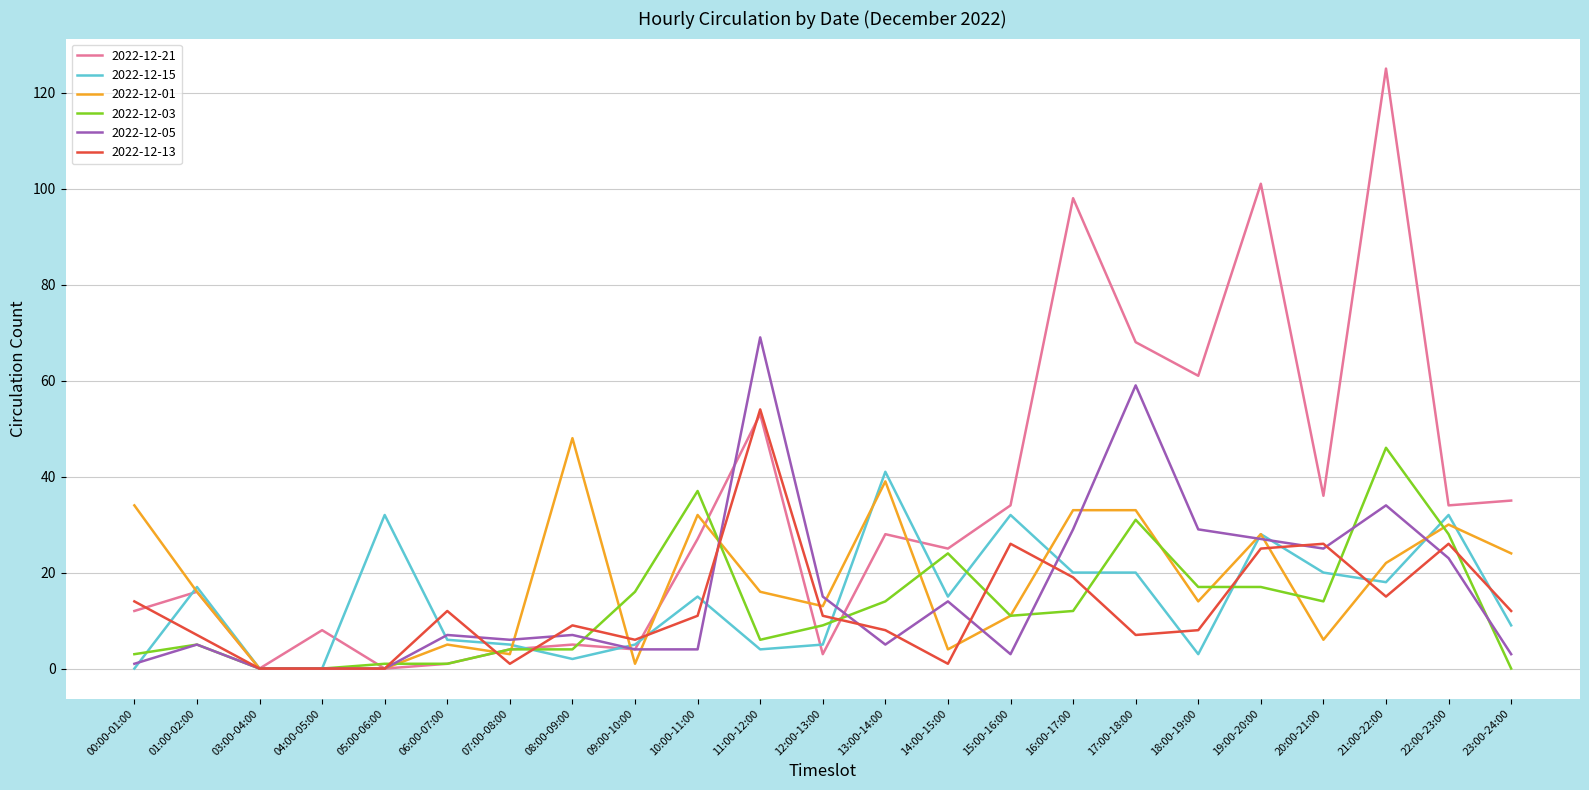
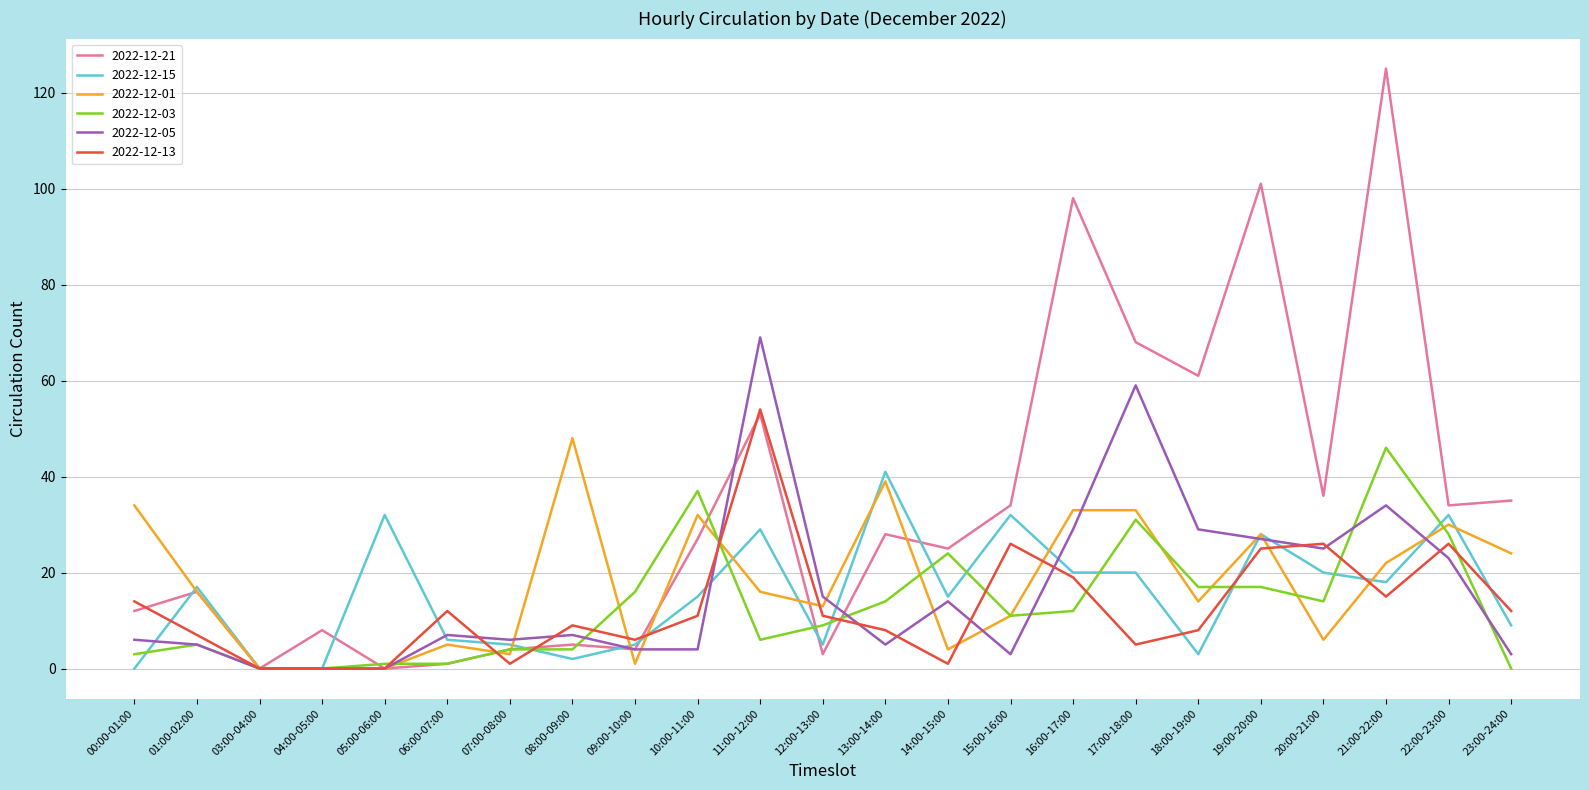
  {
    "2022-12-21": {
      "00:00-01:00": 12,
      "04:00-05:00": 8,
      "08:00-09:00": 5,
      "10:00-11:00": 27,
      "11:00-12:00": 53,
      "12:00-13:00": 3,
      "13:00-14:00": 28,
      "14:00-15:00": 25,
      "15:00-16:00": 34,
      "16:00-17:00": 98,
      "17:00-18:00": 68,
      "18:00-19:00": 61,
      "19:00-20:00": 101,
      "20:00-21:00": 36,
      "21:00-22:00": 125,
      "22:00-23:00": 34,
      "23:00-24:00": 35
    },
    "2022-12-15": {
      "00:00-01:00": 0,
      "01:00-02:00": 17,
      "05:00-06:00": 32,
      "06:00-07:00": 6,
      "07:00-08:00": 5,
      "08:00-09:00": 2,
      "09:00-10:00": 5,
      "10:00-11:00": 15,
-     "11:00-12:00": 4,
+     "11:00-12:00": 29,
      "12:00-13:00": 5,
      "13:00-14:00": 41,
      "14:00-15:00": 15,
      "15:00-16:00": 32,
      "16:00-17:00": 20,
      "17:00-18:00": 20,
      "18:00-19:00": 3,
      "20:00-21:00": 20,
      "21:00-22:00": 18,
      "22:00-23:00": 32,
      "23:00-24:00": 9
    },
    "2022-12-01": {
      "00:00-01:00": 34,
      "06:00-07:00": 5,
      "07:00-08:00": 3,
      "08:00-09:00": 48,
      "09:00-10:00": 1,
      "10:00-11:00": 32,
      "11:00-12:00": 16,
      "12:00-13:00": 13,
      "13:00-14:00": 39,
      "14:00-15:00": 4,
      "16:00-17:00": 33,
      "17:00-18:00": 33,
      "18:00-19:00": 14,
      "20:00-21:00": 6,
      "21:00-22:00": 22,
      "22:00-23:00": 30,
      "23:00-24:00": 24
    },
    "2022-12-03": {
      "00:00-01:00": 3,
      "05:00-06:00": 1,
      "08:00-09:00": 4,
      "09:00-10:00": 16,
      "10:00-11:00": 37,
      "11:00-12:00": 6,
      "12:00-13:00": 9,
      "13:00-14:00": 14,
      "14:00-15:00": 24,
      "16:00-17:00": 12,
      "17:00-18:00": 31,
      "18:00-19:00": 17,
      "19:00-20:00": 17,
      "20:00-21:00": 14,
      "21:00-22:00": 46,
      "22:00-23:00": 28,
      "23:00-24:00": 0
    },
    "2022-12-05": {
-     "00:00-01:00": 1,
+     "00:00-01:00": 6,
      "06:00-07:00": 7,
      "07:00-08:00": 6,
      "08:00-09:00": 7,
      "10:00-11:00": 4,
      "11:00-12:00": 69,
      "12:00-13:00": 15,
      "13:00-14:00": 5,
      "14:00-15:00": 14,
      "15:00-16:00": 3,
      "16:00-17:00": 29,
      "17:00-18:00": 59,
      "18:00-19:00": 29,
      "19:00-20:00": 27,
      "20:00-21:00": 25,
      "21:00-22:00": 34,
      "22:00-23:00": 23,
      "23:00-24:00": 3
    },
    "2022-12-13": {
      "00:00-01:00": 14,
      "01:00-02:00": 7,
      "06:00-07:00": 12,
      "07:00-08:00": 1,
      "08:00-09:00": 9,
      "09:00-10:00": 6,
      "10:00-11:00": 11,
      "11:00-12:00": 54,
      "12:00-13:00": 11,
      "13:00-14:00": 8,
      "14:00-15:00": 1,
      "15:00-16:00": 26,
      "16:00-17:00": 19,
-     "17:00-18:00": 7,
+     "17:00-18:00": 5,
      "18:00-19:00": 8,
      "19:00-20:00": 25,
      "20:00-21:00": 26,
      "21:00-22:00": 15,
      "22:00-23:00": 26,
      "23:00-24:00": 12
    }
  }
